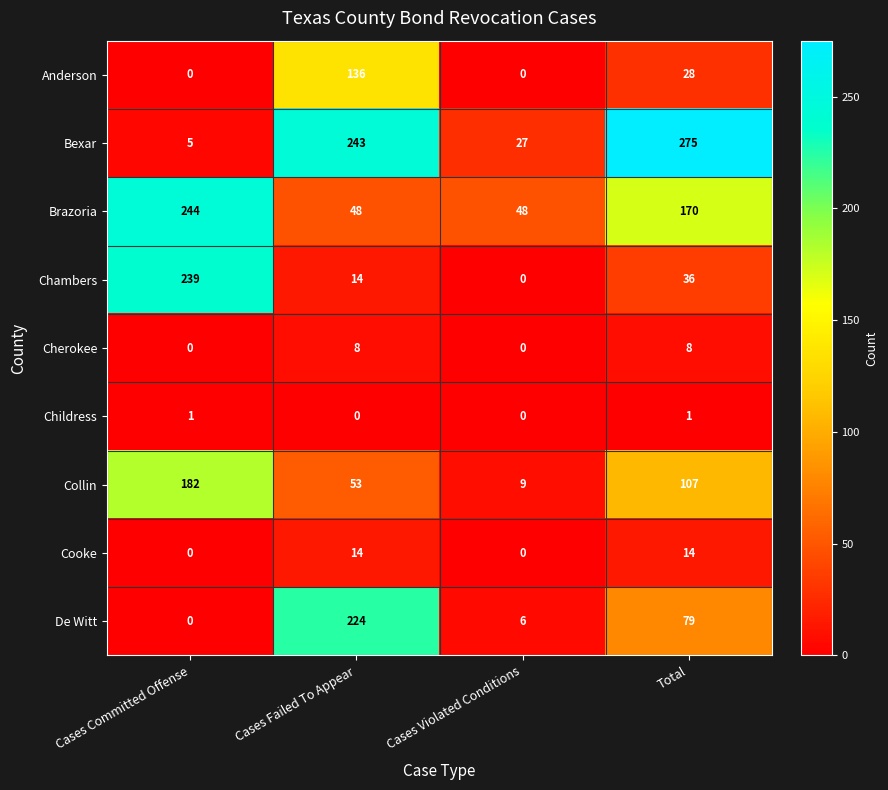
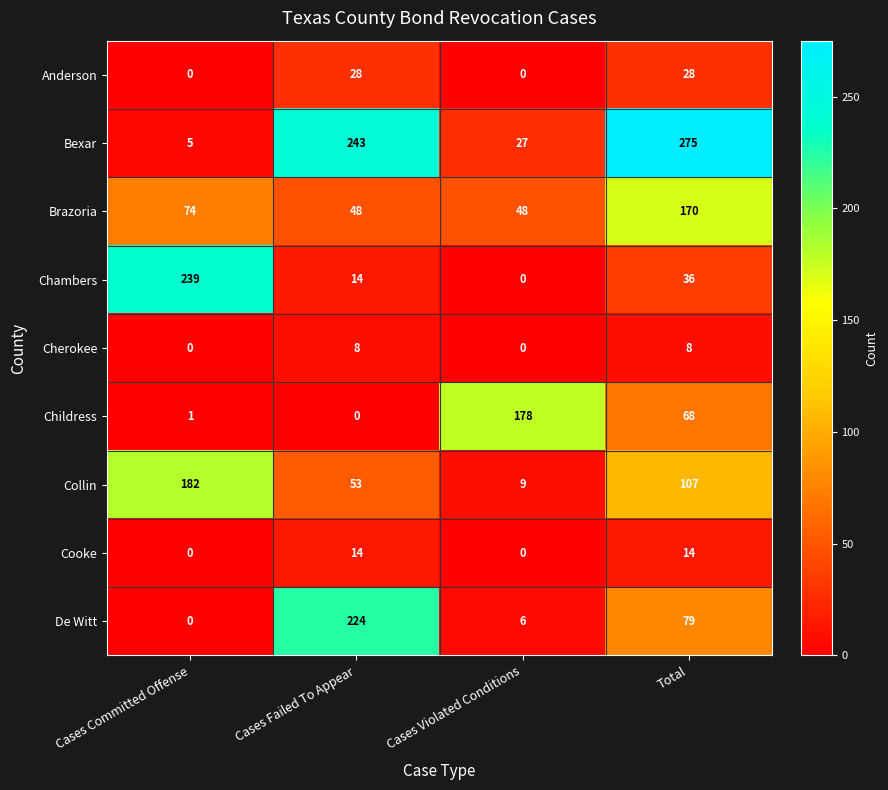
  {
    "Anderson": {
      "Cases Committed Offense": 0,
-     "Cases Failed To Appear": 136,
+     "Cases Failed To Appear": 28,
      "Cases Violated Conditions": 0,
      "Total": 28
    },
    "Bexar": {
      "Cases Committed Offense": 5,
      "Cases Failed To Appear": 243,
      "Cases Violated Conditions": 27,
      "Total": 275
    },
    "Brazoria": {
-     "Cases Committed Offense": 244,
+     "Cases Committed Offense": 74,
      "Cases Failed To Appear": 48,
      "Cases Violated Conditions": 48,
      "Total": 170
    },
    "Chambers": {
      "Cases Committed Offense": 239,
      "Cases Failed To Appear": 14,
      "Cases Violated Conditions": 0,
      "Total": 36
    },
    "Cherokee": {
      "Cases Committed Offense": 0,
      "Cases Failed To Appear": 8,
      "Cases Violated Conditions": 0,
      "Total": 8
    },
    "Childress": {
      "Cases Committed Offense": 1,
      "Cases Failed To Appear": 0,
-     "Cases Violated Conditions": 0,
-     "Total": 1
+     "Cases Violated Conditions": 178,
+     "Total": 68
    },
    "Collin": {
      "Cases Committed Offense": 182,
      "Cases Failed To Appear": 53,
      "Cases Violated Conditions": 9,
      "Total": 107
    },
    "Cooke": {
      "Cases Committed Offense": 0,
      "Cases Failed To Appear": 14,
      "Cases Violated Conditions": 0,
      "Total": 14
    },
    "De Witt": {
      "Cases Committed Offense": 0,
      "Cases Failed To Appear": 224,
      "Cases Violated Conditions": 6,
      "Total": 79
    }
  }
